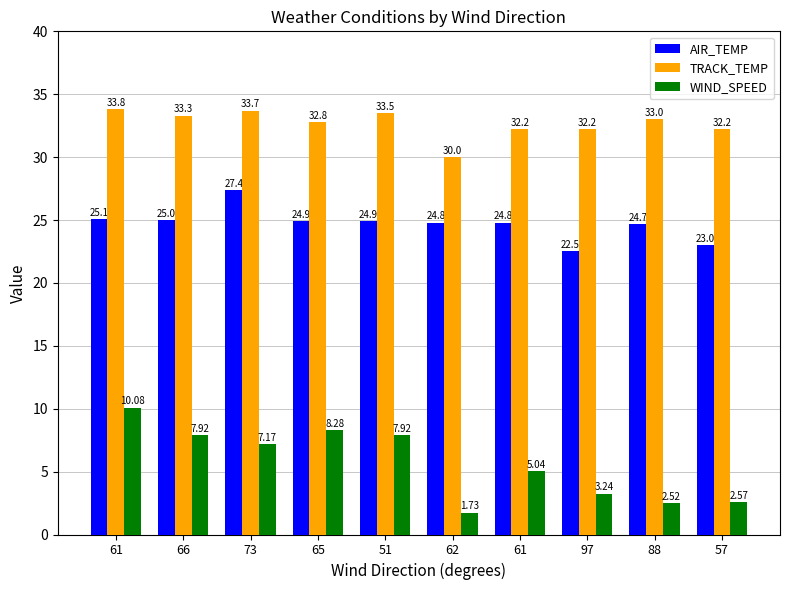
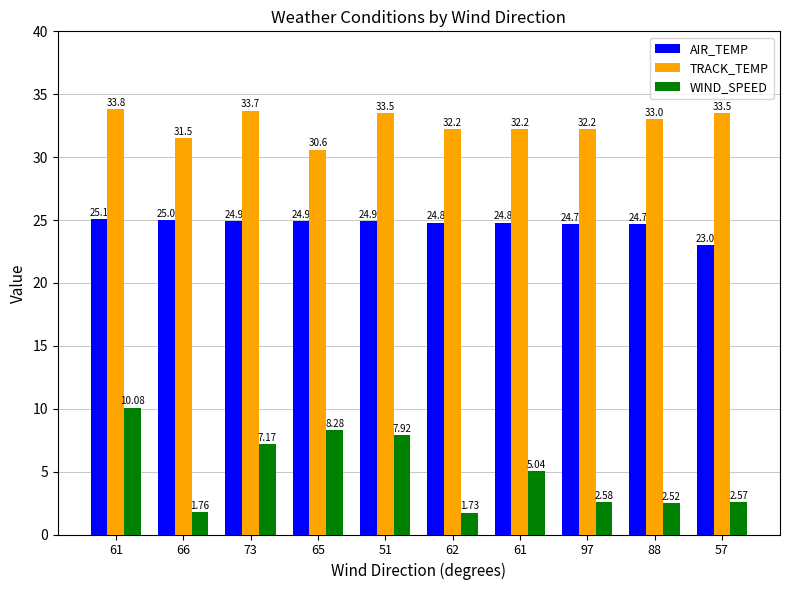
  {
    "AIR_TEMP": {
      "66": 25.0,
-     "73": 27.4,
+     "73": 24.9,
      "65": 24.9,
      "51": 24.9,
      "62": 24.8,
-     "97": 22.5,
+     "97": 24.7,
      "88": 24.7,
      "57": 23.0
    },
    "TRACK_TEMP": {
-     "66": 33.3,
+     "66": 31.5,
      "73": 33.7,
-     "65": 32.8,
+     "65": 30.6,
      "51": 33.5,
-     "62": 30.0,
+     "62": 32.2,
      "97": 32.2,
      "88": 33.0,
-     "57": 32.2
+     "57": 33.5
    },
    "WIND_SPEED": {
-     "66": 7.92,
+     "66": 1.76,
      "73": 7.17,
      "65": 8.28,
      "51": 7.92,
      "62": 1.73,
-     "97": 3.24,
+     "97": 2.58,
      "88": 2.52,
      "57": 2.57
    }
  }
